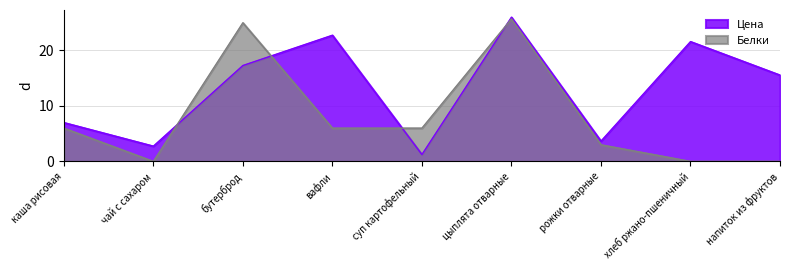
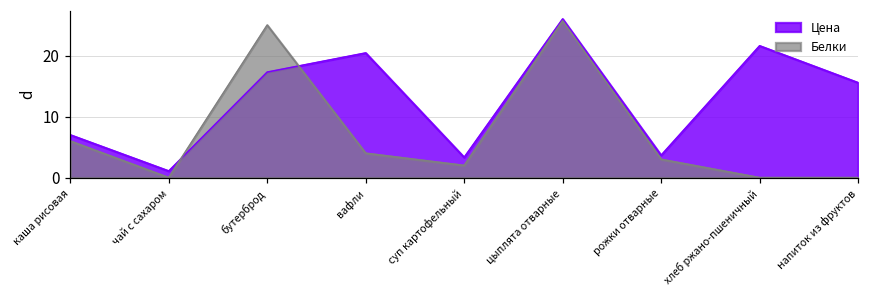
  {
    "Цена": {
      "каша рисовая": 7,
-     "чай с сахаром": 3,
+     "чай с сахаром": 1,
      "бутерброд": 17,
-     "вафли": 23,
-     "суп картофельный": 1,
+     "вафли": 20,
+     "суп картофельный": 3,
      "рожки отварные": 4,
      "хлеб ржано-пшеничный": 22,
      "напиток из фруктов": 16
    },
    "Белки": {
      "каша рисовая": 6,
      "чай с сахаром": 0,
      "бутерброд": 25,
-     "вафли": 6,
-     "суп картофельный": 6,
+     "вафли": 4,
+     "суп картофельный": 2,
      "рожки отварные": 3,
      "хлеб ржано-пшеничный": 0,
      "напиток из фруктов": 0
    }
  }
